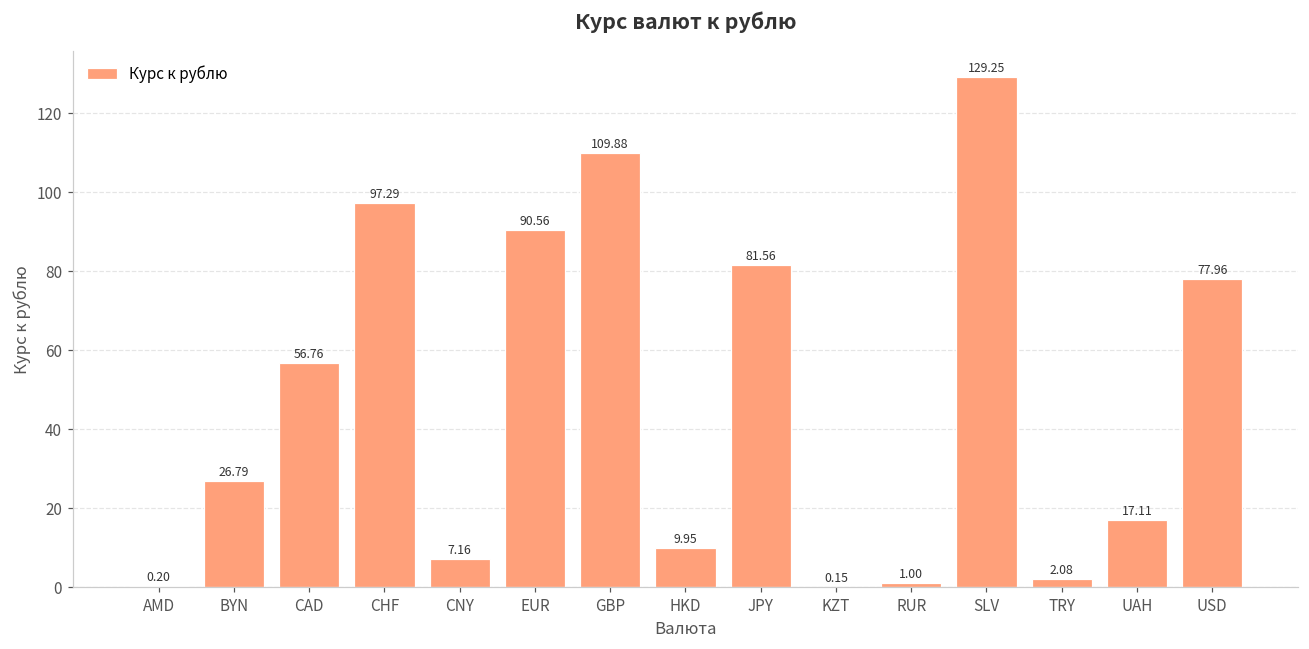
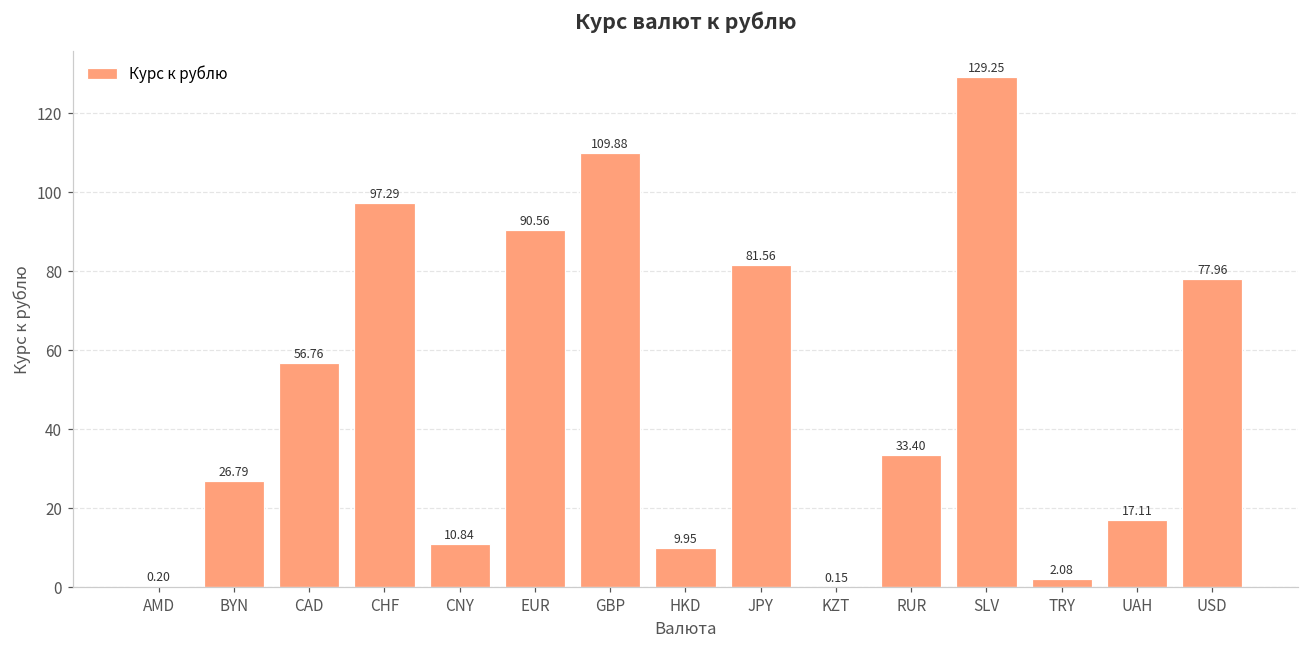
  {
    "AMD": 0.20,
    "BYN": 26.79,
    "CAD": 56.76,
    "CHF": 97.29,
-   "CNY": 7.16,
+   "CNY": 10.84,
    "EUR": 90.56,
    "GBP": 109.88,
    "HKD": 9.95,
    "JPY": 81.56,
    "KZT": 0.15,
-   "RUR": 1.00,
+   "RUR": 33.40,
    "SLV": 129.25,
    "TRY": 2.08,
    "UAH": 17.11,
    "USD": 77.96
  }
